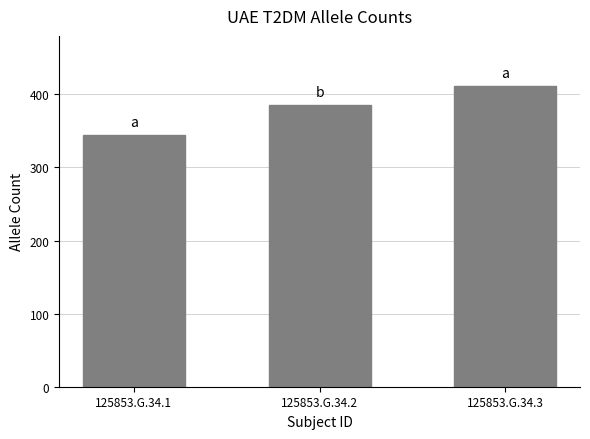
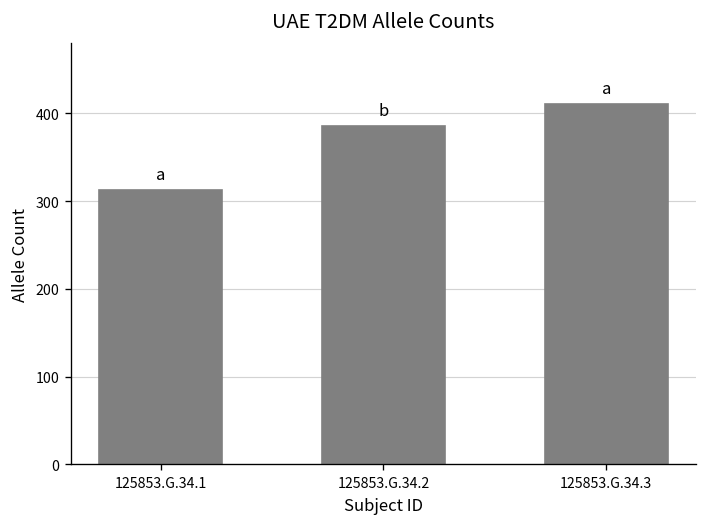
  {
-   "125853.G.34.1": 340,
+   "125853.G.34.1": 310,
    "125853.G.34.2": 390,
    "125853.G.34.3": 410
  }
